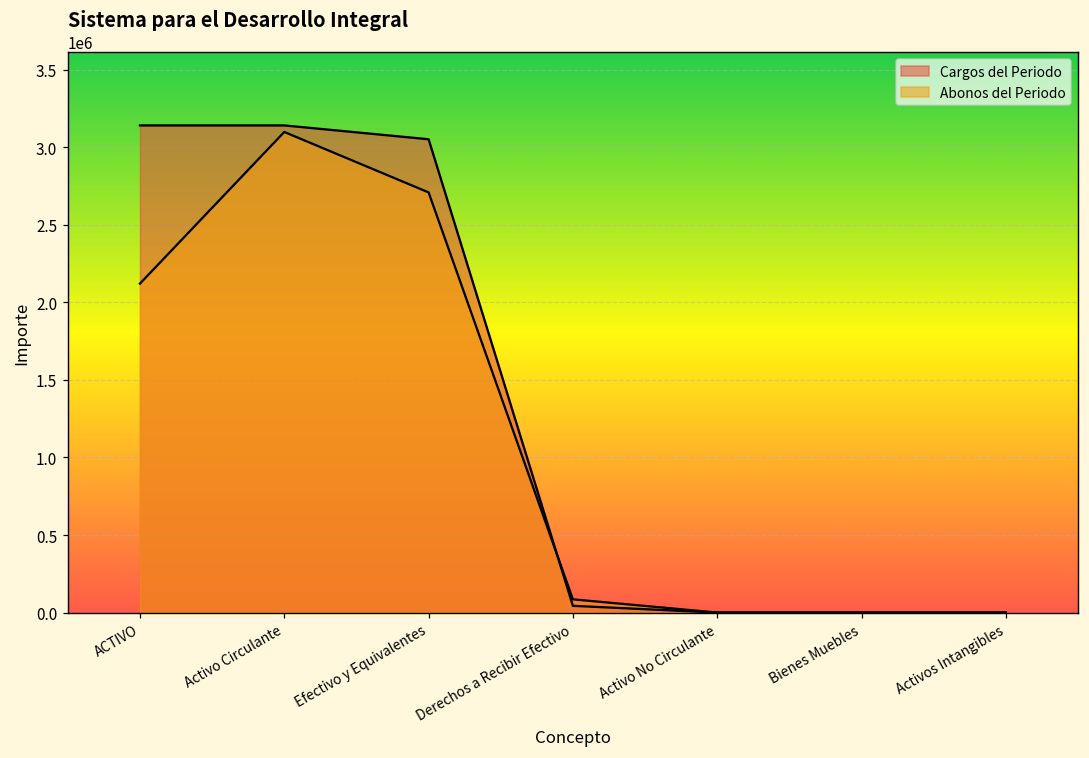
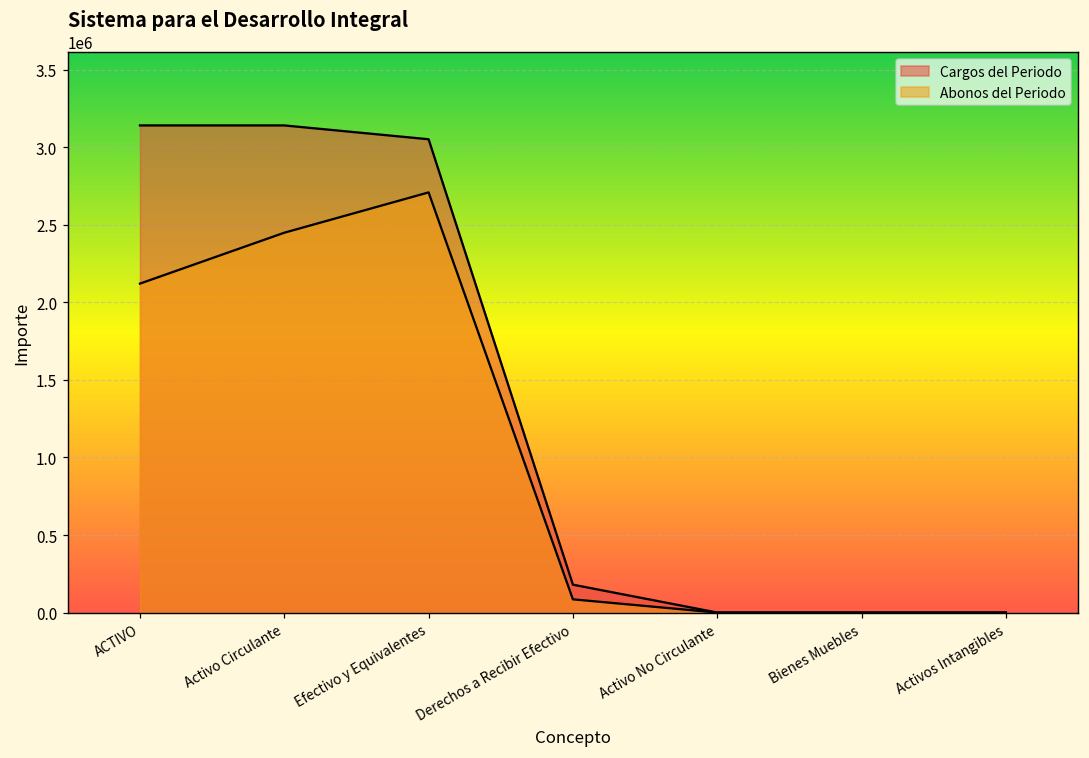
  {
    "Cargos del Periodo": {
      "ACTIVO": 3140000,
      "Activo Circulante": 3140000,
      "Efectivo y Equivalentes": 3050000,
-     "Derechos a Recibir Efectivo": 40000
+     "Derechos a Recibir Efectivo": 180000
    },
    "Abonos del Periodo": {
      "ACTIVO": 2120000,
-     "Activo Circulante": 3100000,
+     "Activo Circulante": 2450000,
      "Efectivo y Equivalentes": 2710000,
      "Derechos a Recibir Efectivo": 90000
    }
  }
